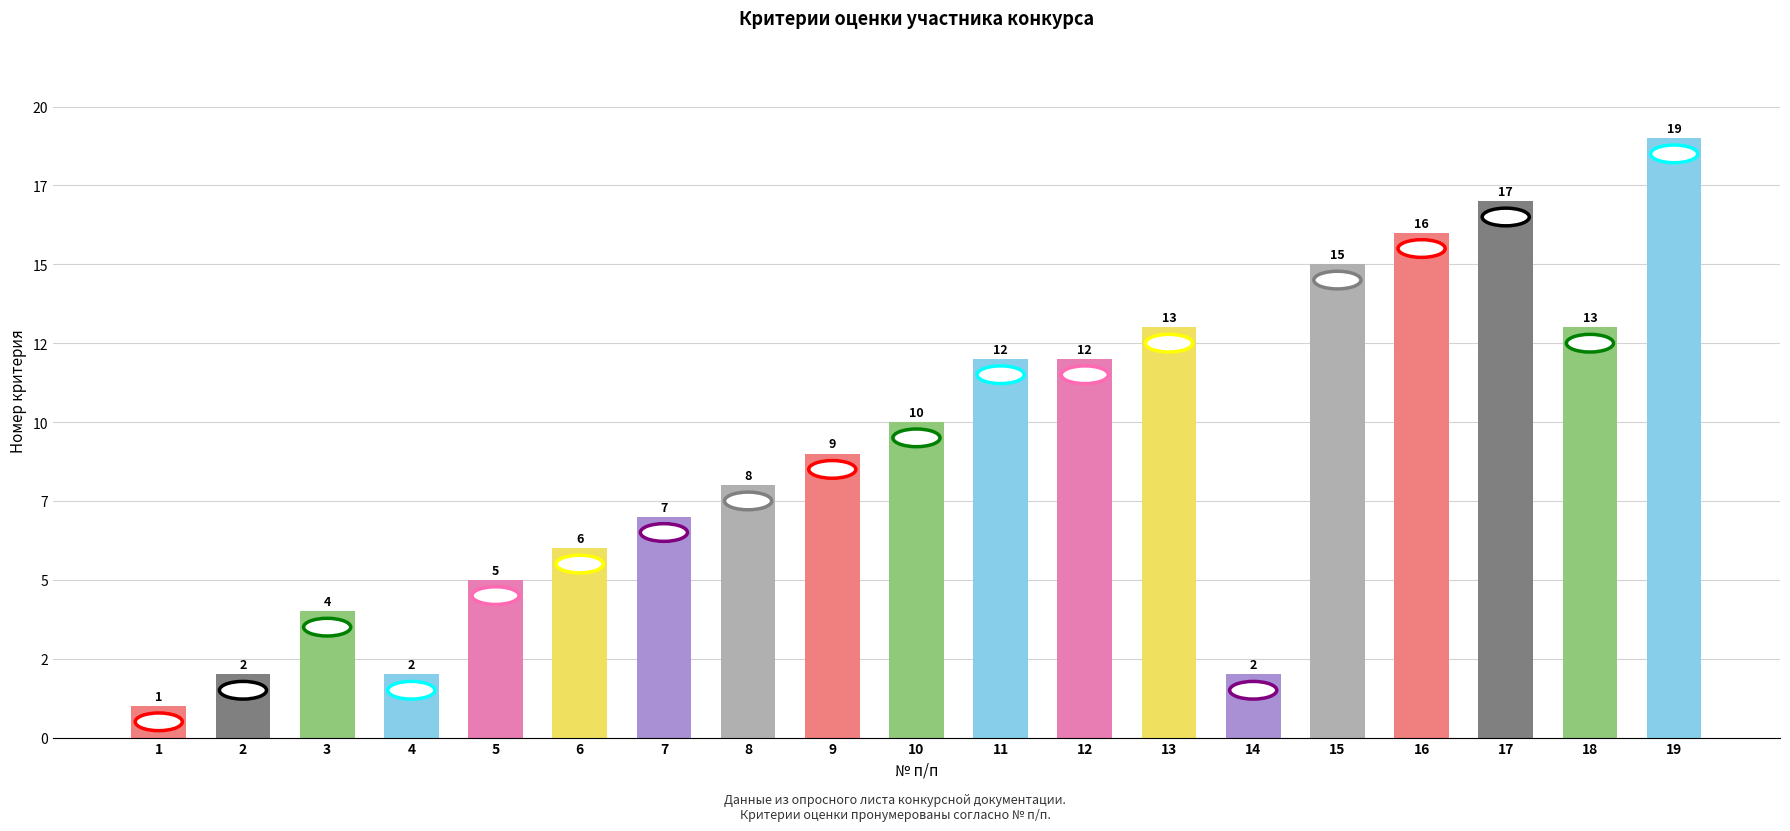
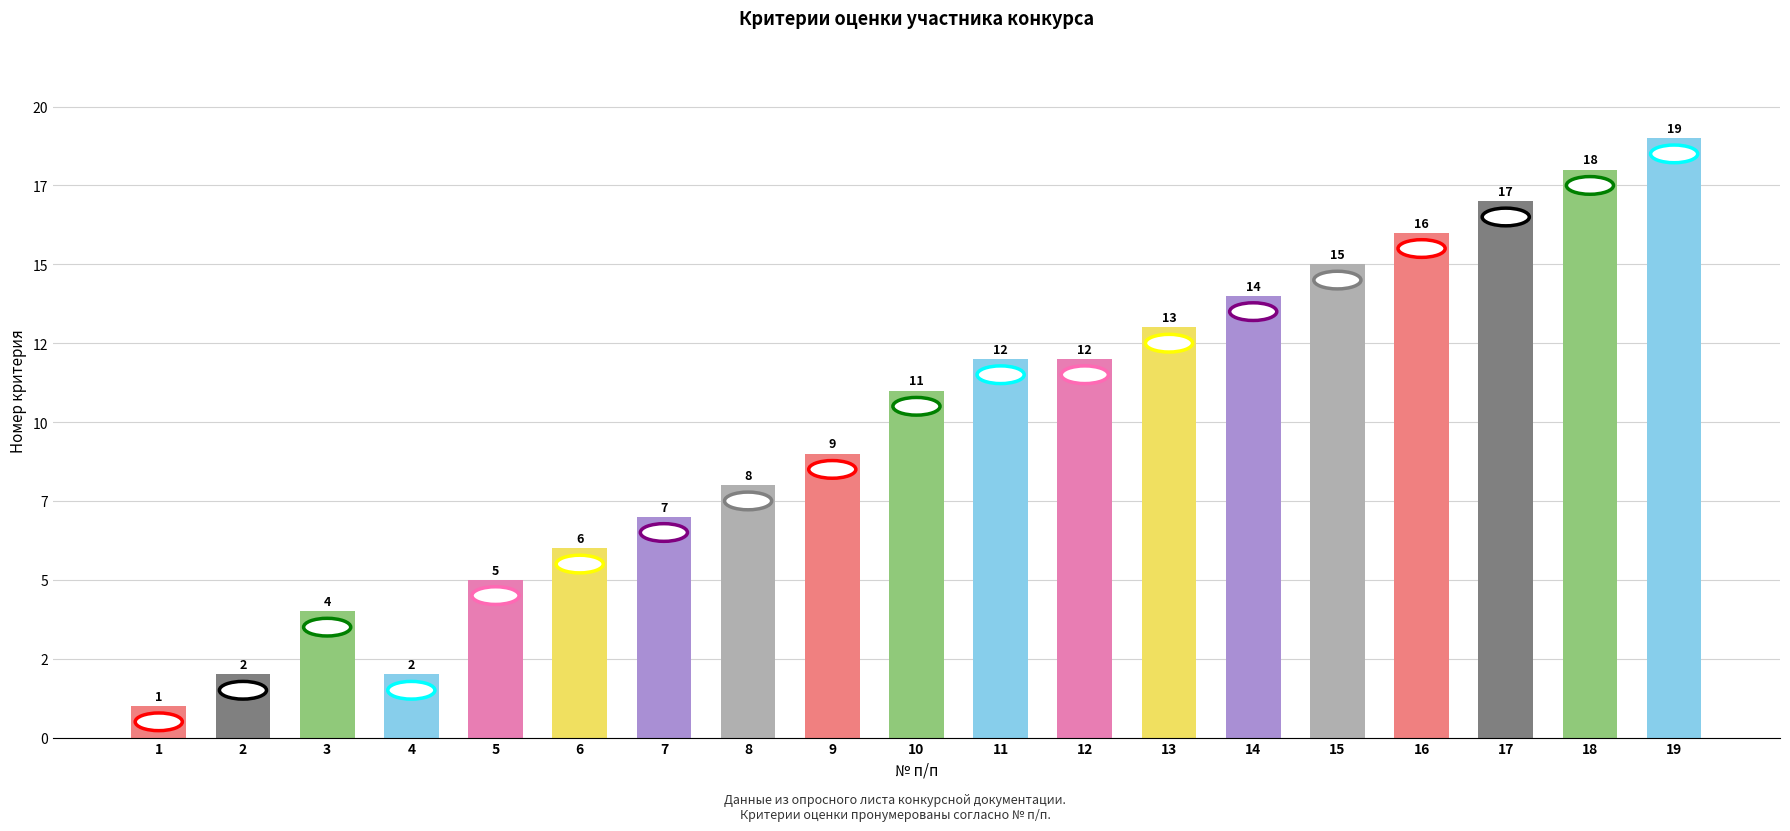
  {
    "1": 1,
    "2": 2,
    "3": 4,
    "4": 2,
    "5": 5,
    "6": 6,
    "7": 7,
    "8": 8,
    "9": 9,
-   "10": 10,
+   "10": 11,
    "11": 12,
    "12": 12,
    "13": 13,
-   "14": 2,
+   "14": 14,
    "15": 15,
    "16": 16,
    "17": 17,
-   "18": 13,
+   "18": 18,
    "19": 19
  }
